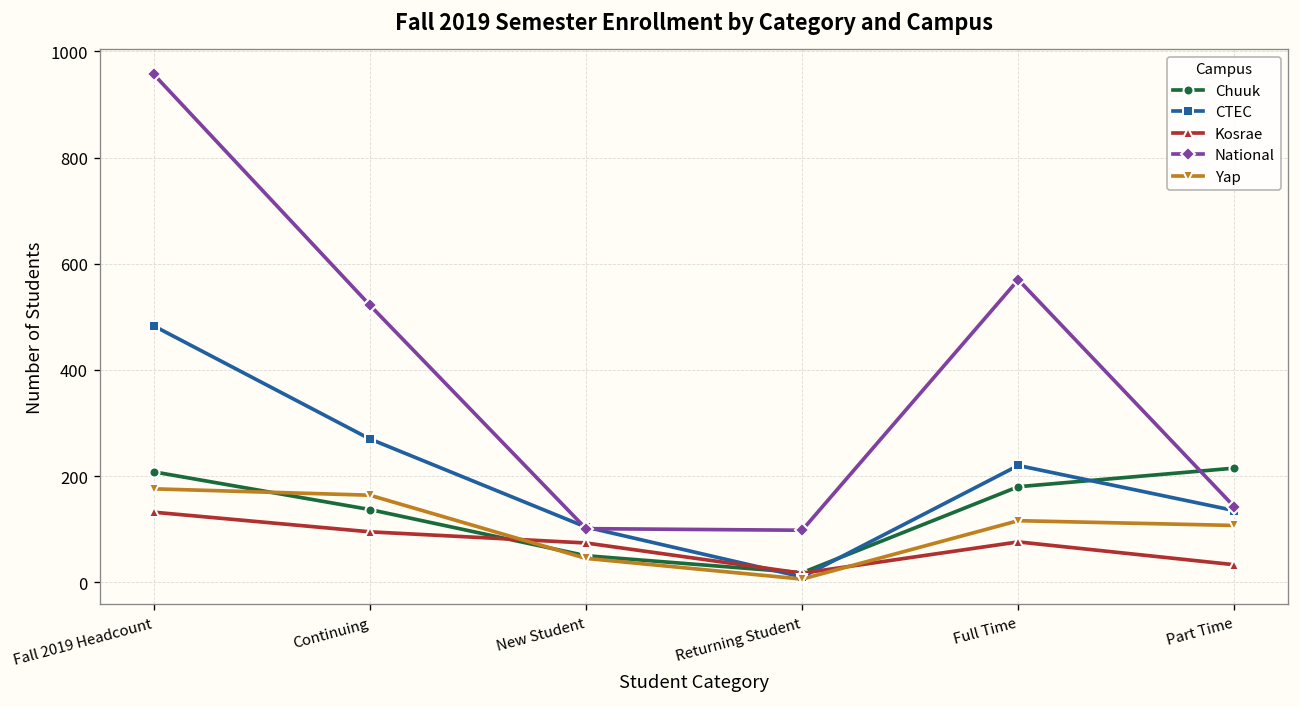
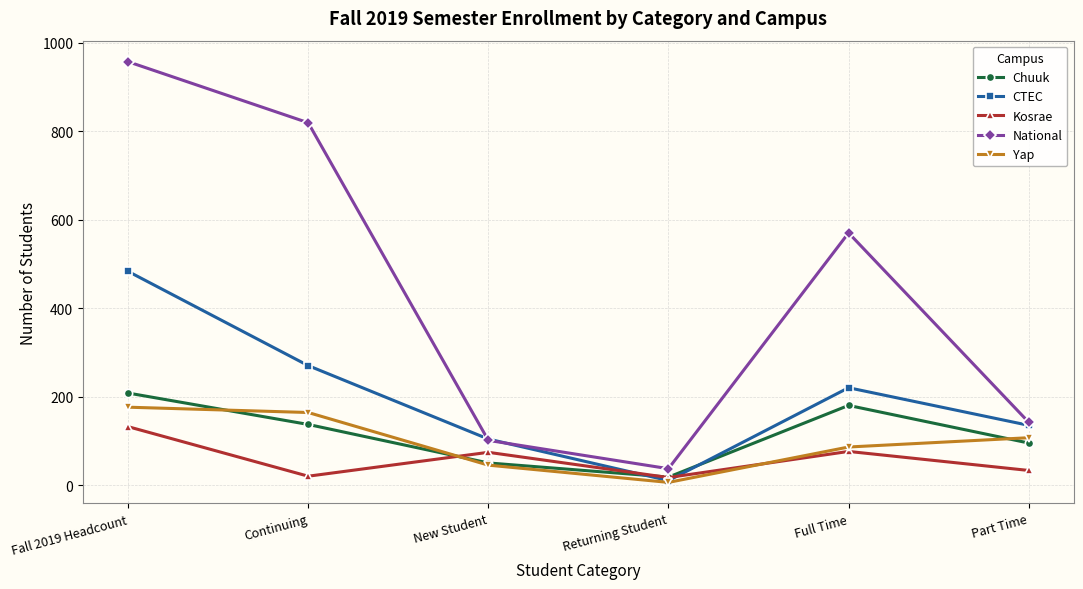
  {
    "Chuuk": {
      "Fall 2019 Headcount": 210,
      "Continuing": 140,
      "Full Time": 180,
-     "Part Time": 220
+     "Part Time": 100
    },
    "CTEC": {
      "Fall 2019 Headcount": 480,
      "Continuing": 270,
      "Full Time": 220,
      "Part Time": 140
    },
    "Kosrae": {
      "Fall 2019 Headcount": 130,
-     "Continuing": 100,
+     "Continuing": 20,
      "New Student": 70,
      "Full Time": 80,
      "Part Time": 30
    },
    "National": {
      "Fall 2019 Headcount": 960,
-     "Continuing": 520,
-     "Returning Student": 100,
+     "Continuing": 820,
+     "Returning Student": 40,
      "Full Time": 570,
      "Part Time": 140
    },
    "Yap": {
      "Fall 2019 Headcount": 180,
      "Continuing": 160,
-     "Full Time": 120,
+     "Full Time": 90,
      "Part Time": 110
    }
  }
